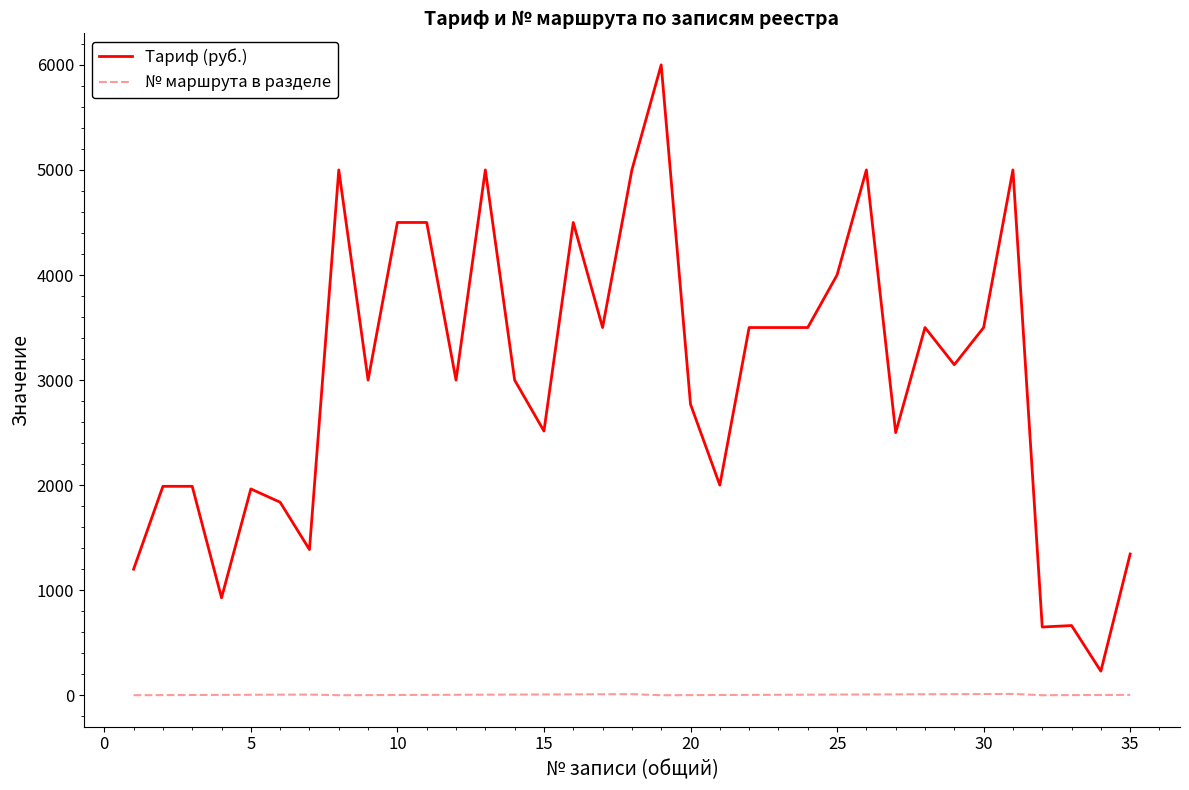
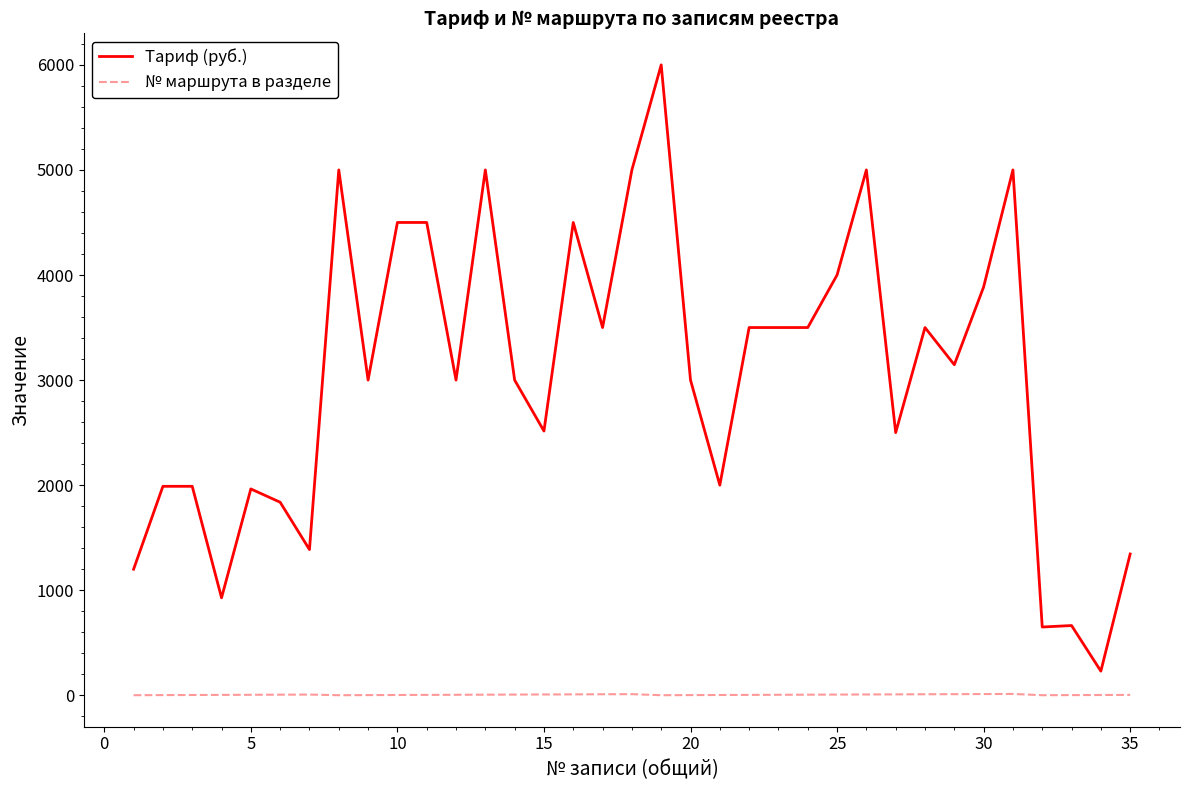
  {
    "Тариф (руб.)": {
      "5": 1960,
      "10": 4500,
      "15": 2520,
-     "20": 2770,
+     "20": 3000,
      "25": 4000,
-     "30": 3500,
+     "30": 3890,
      "35": 1350
    },
    "№ маршрута в разделе": {
      "5": 10,
      "10": 0,
      "15": 10,
      "20": 0,
      "25": 10,
      "30": 10,
      "35": 0
    }
  }
